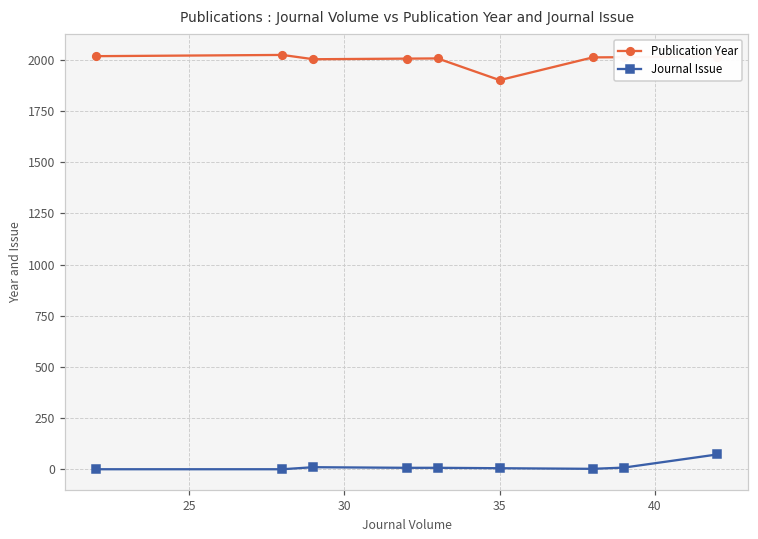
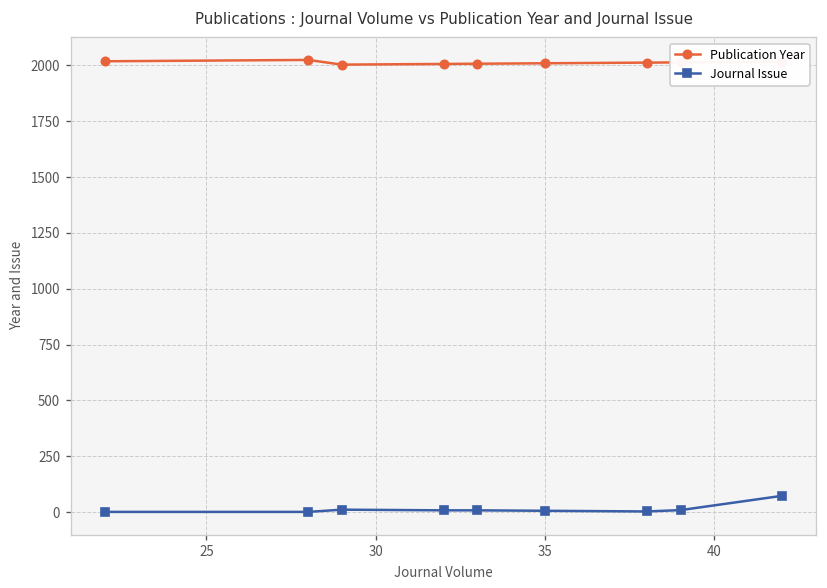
  {
    "Publication Year": {
-     "35": 1900
+     "35": 2010
    },
    "Journal Issue": {
      "35": 10
    }
  }
